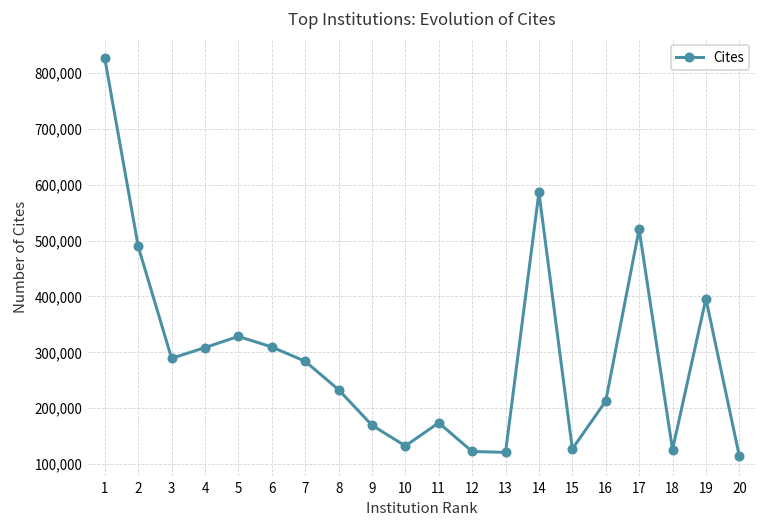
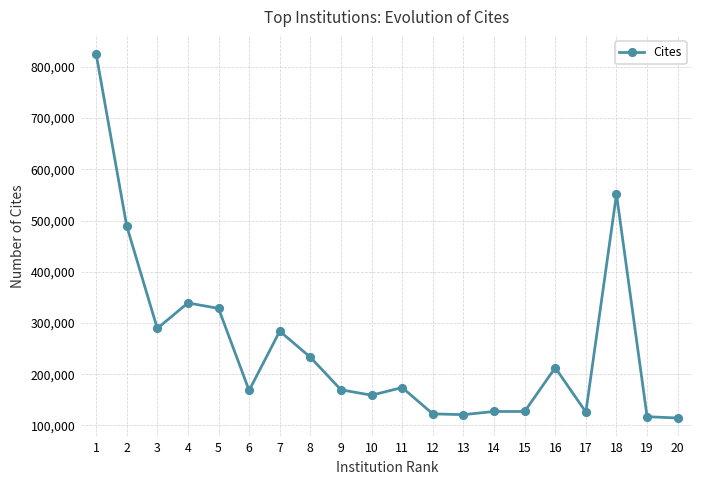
  {
    "1": "830,000",
    "2": "490,000",
    "3": "290,000",
-   "4": "310,000",
+   "4": "340,000",
    "5": "330,000",
-   "6": "310,000",
+   "6": "170,000",
    "7": "280,000",
    "8": "230,000",
    "9": "170,000",
-   "10": "130,000",
+   "10": "160,000",
    "11": "170,000",
    "12": "120,000",
    "13": "120,000",
-   "14": "590,000",
+   "14": "130,000",
    "15": "130,000",
    "16": "210,000",
-   "17": "520,000",
-   "18": "130,000",
-   "19": "400,000",
+   "17": "130,000",
+   "18": "550,000",
+   "19": "120,000",
    "20": "110,000"
  }
